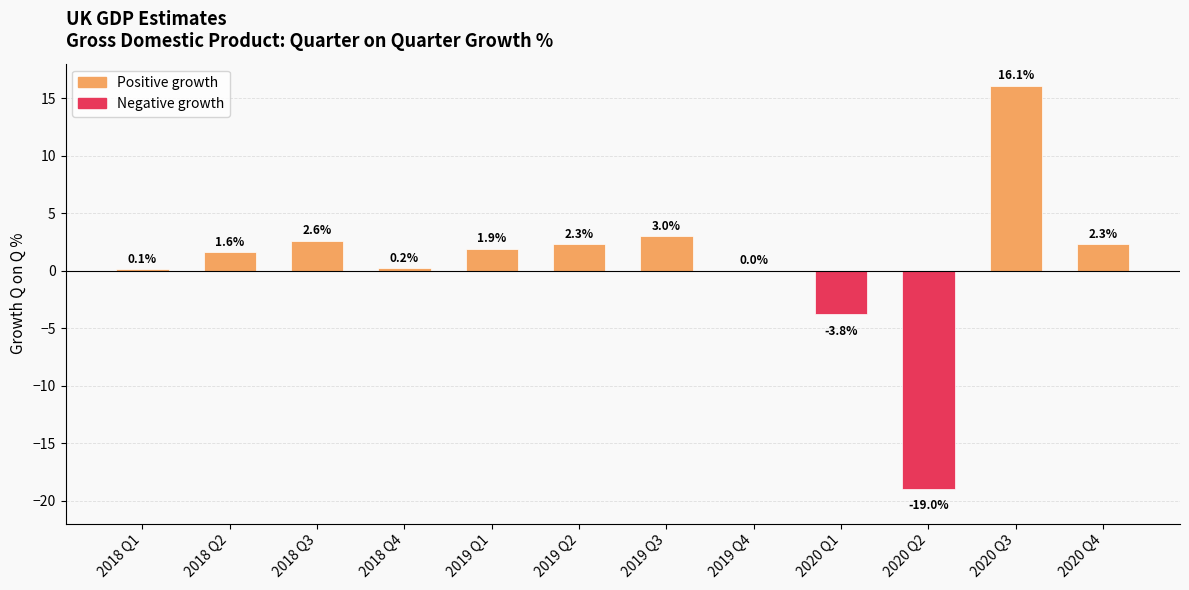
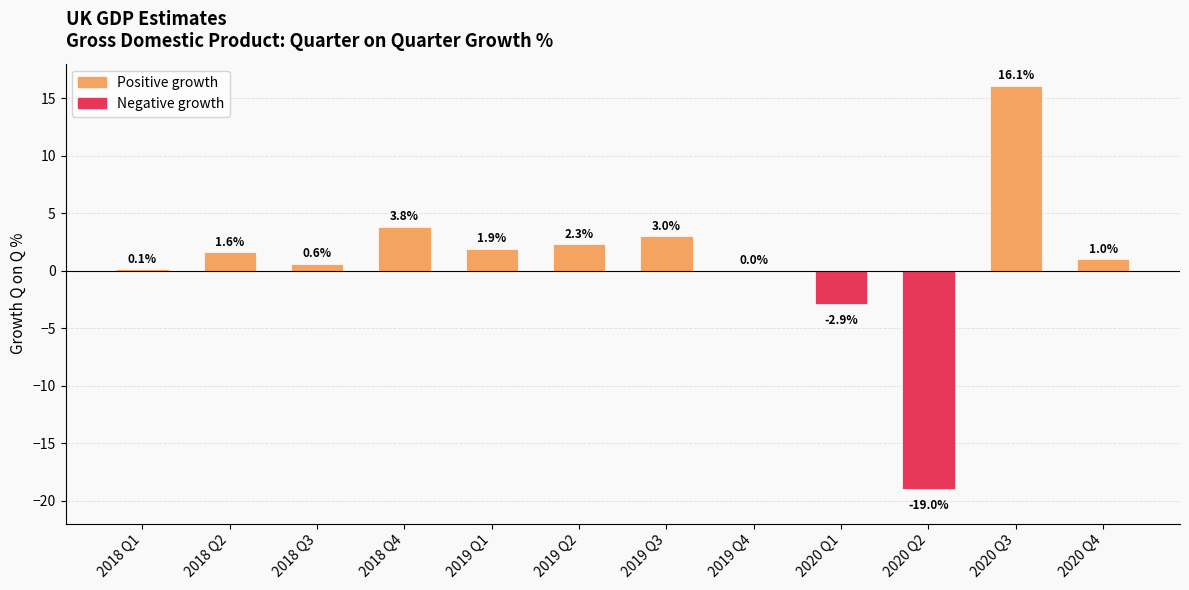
  {
    "2018 Q1": "0.1%",
    "2018 Q2": "1.6%",
-   "2018 Q3": "2.6%",
-   "2018 Q4": "0.2%",
+   "2018 Q3": "0.6%",
+   "2018 Q4": "3.8%",
    "2019 Q1": "1.9%",
    "2019 Q2": "2.3%",
    "2019 Q3": "3.0%",
    "2019 Q4": "0.0%",
-   "2020 Q1": "-3.8%",
+   "2020 Q1": "-2.9%",
    "2020 Q2": "-19.0%",
    "2020 Q3": "16.1%",
-   "2020 Q4": "2.3%"
+   "2020 Q4": "1.0%"
  }
